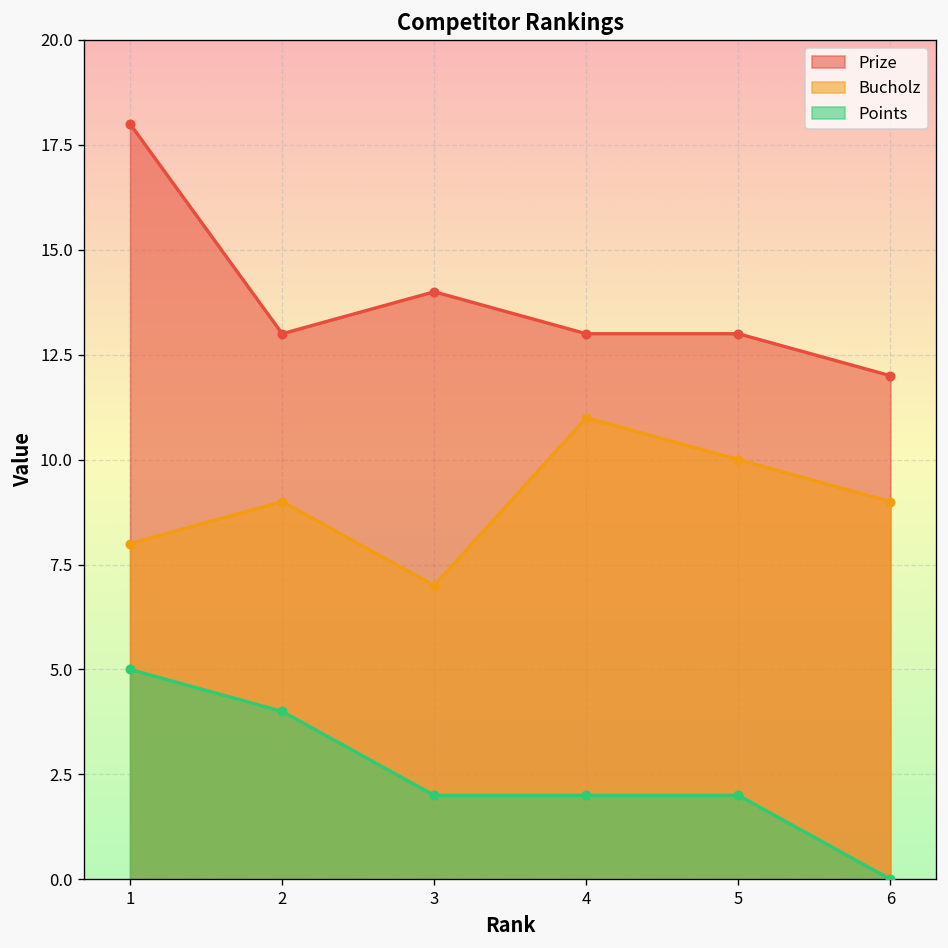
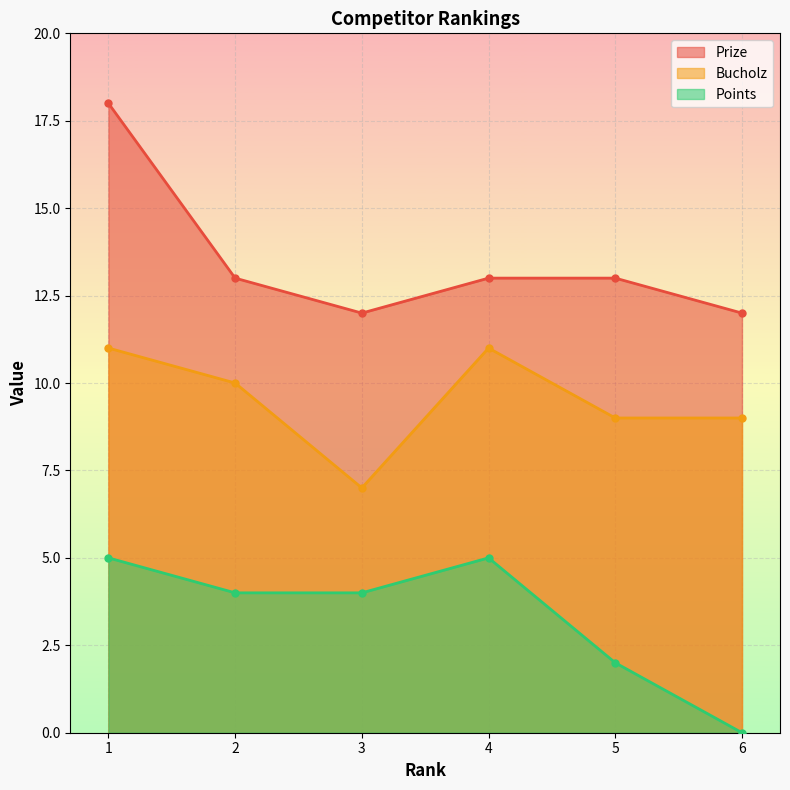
  {
    "Prize": {
      "1": 18,
      "2": 13,
-     "3": 14,
+     "3": 12,
      "4": 13,
      "5": 13,
      "6": 12
    },
    "Bucholz": {
-     "1": 8,
-     "2": 9,
+     "1": 11,
+     "2": 10,
      "3": 7,
      "4": 11,
-     "5": 10,
+     "5": 9,
      "6": 9
    },
    "Points": {
      "1": 5,
      "2": 4,
-     "3": 2,
-     "4": 2,
+     "3": 4,
+     "4": 5,
      "5": 2,
      "6": 0
    }
  }
